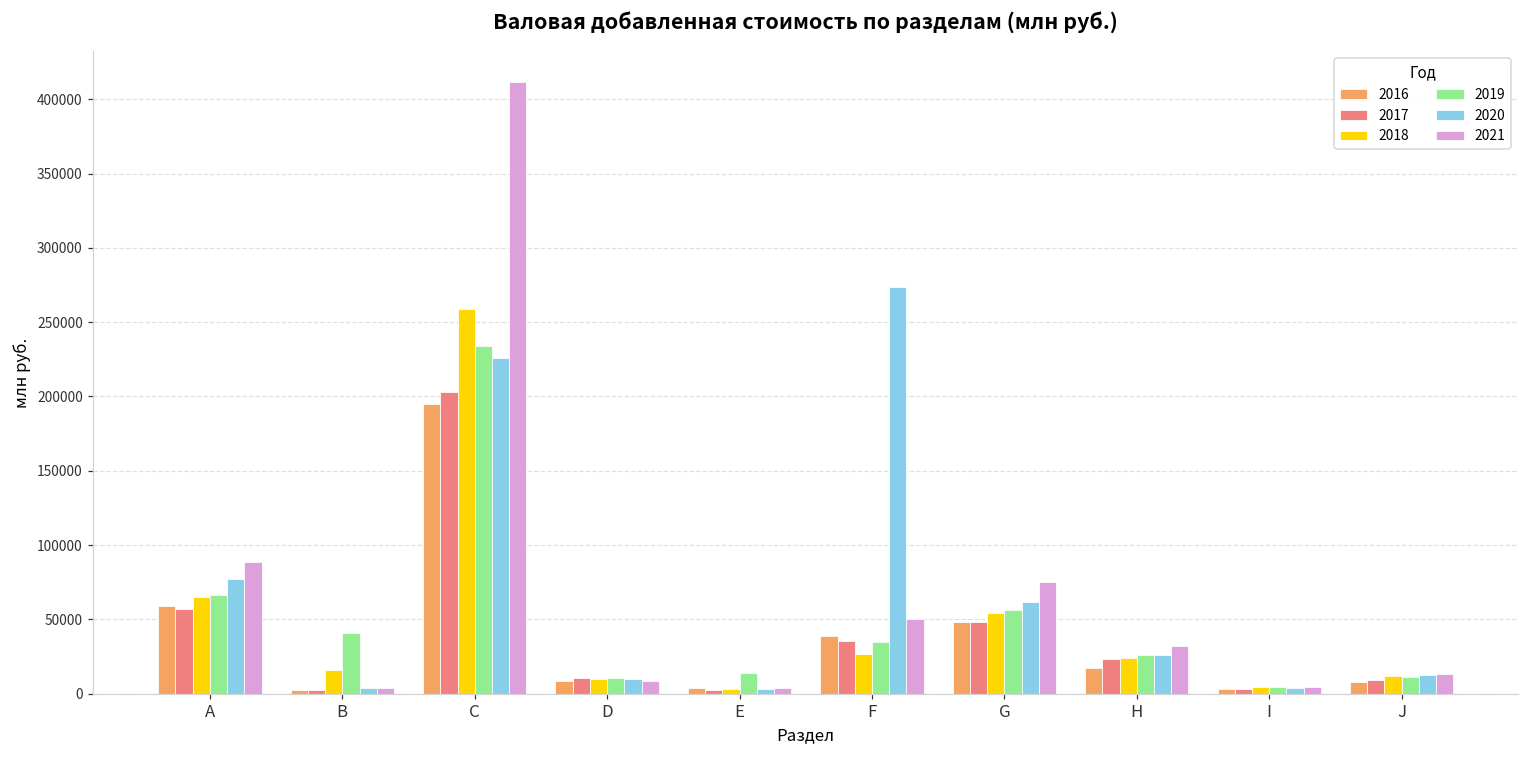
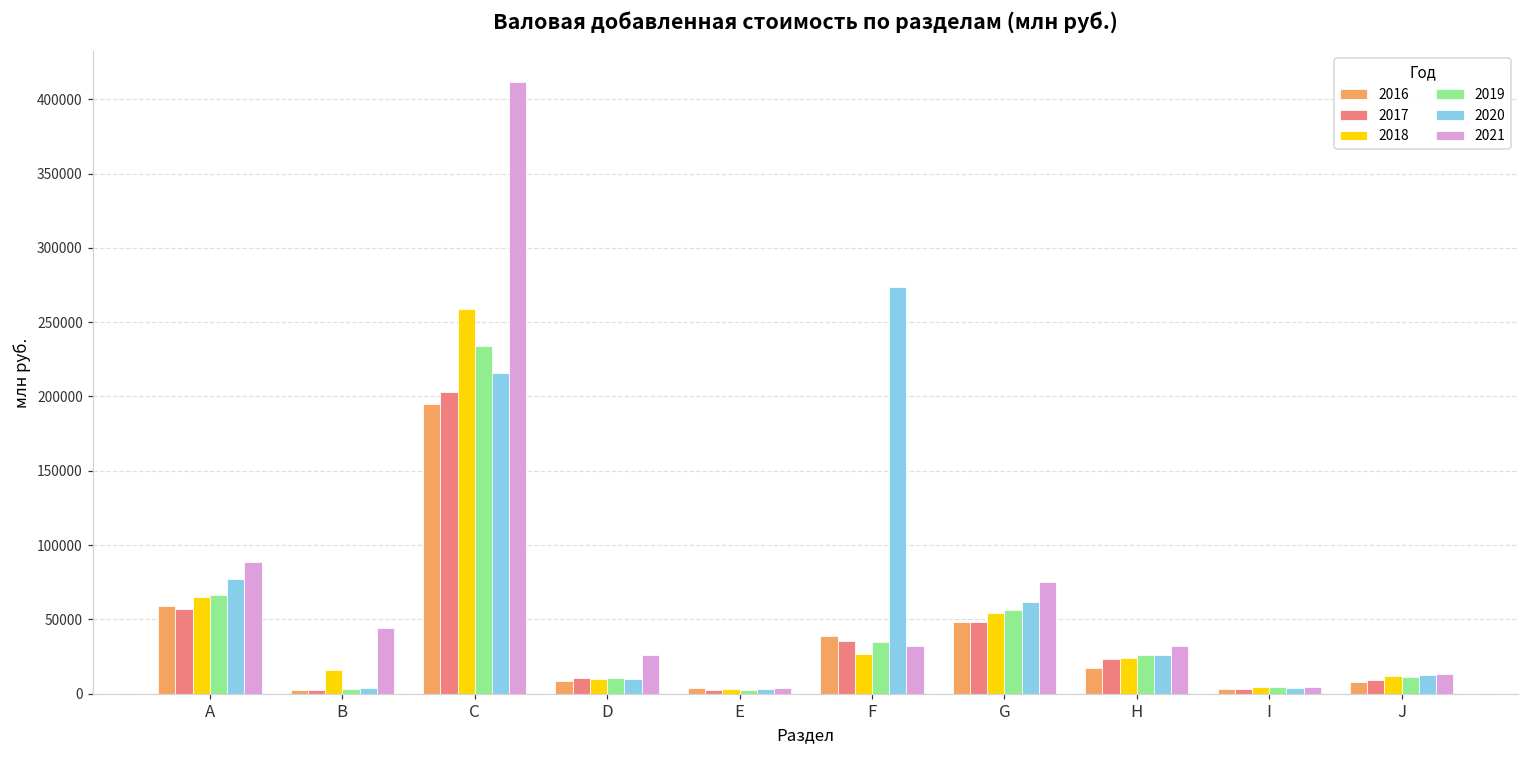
  {
    "2018": {
      "A": 65000,
      "B": 16000,
      "C": 259000,
      "D": 10000,
      "E": 3000,
      "F": 27000,
      "G": 54000,
      "H": 24000,
      "I": 5000,
      "J": 12000
    },
    "2019": {
      "A": 66000,
-     "B": 41000,
+     "B": 3000,
      "C": 234000,
      "D": 10000,
-     "E": 14000,
+     "E": 3000,
      "F": 35000,
      "G": 56000,
      "H": 26000,
      "I": 4000,
      "J": 12000
    },
    "2020": {
      "A": 77000,
      "B": 4000,
-     "C": 226000,
+     "C": 216000,
      "D": 10000,
      "E": 3000,
      "F": 274000,
      "G": 61000,
      "H": 26000,
      "I": 4000,
      "J": 13000
    },
    "2021": {
      "A": 89000,
-     "B": 4000,
+     "B": 44000,
      "C": 412000,
-     "D": 9000,
+     "D": 26000,
      "E": 4000,
-     "F": 50000,
+     "F": 32000,
      "G": 75000,
      "H": 32000,
      "I": 5000,
      "J": 13000
    }
  }
